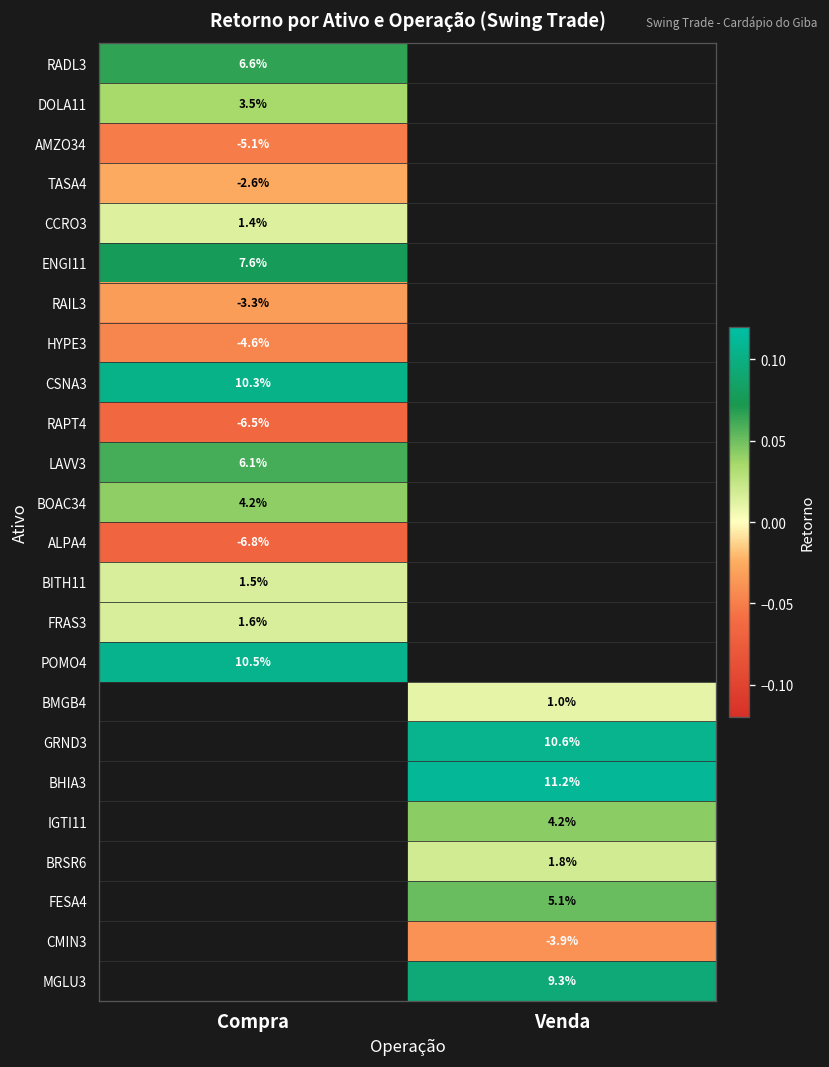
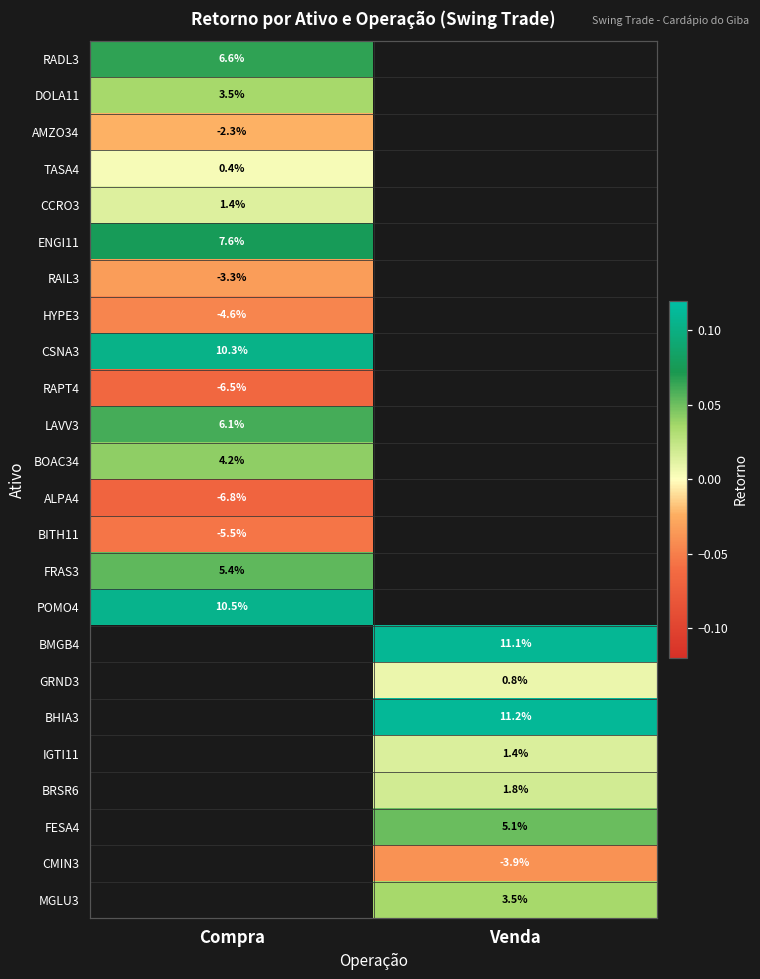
  {
    "RADL3": {
      "Compra": "6.6%"
    },
    "DOLA11": {
      "Compra": "3.5%"
    },
    "AMZO34": {
-     "Compra": "-5.1%"
+     "Compra": "-2.3%"
    },
    "TASA4": {
-     "Compra": "-2.6%"
+     "Compra": "0.4%"
    },
    "CCRO3": {
      "Compra": "1.4%"
    },
    "ENGI11": {
      "Compra": "7.6%"
    },
    "RAIL3": {
      "Compra": "-3.3%"
    },
    "HYPE3": {
      "Compra": "-4.6%"
    },
    "CSNA3": {
      "Compra": "10.3%"
    },
    "RAPT4": {
      "Compra": "-6.5%"
    },
    "LAVV3": {
      "Compra": "6.1%"
    },
    "BOAC34": {
      "Compra": "4.2%"
    },
    "ALPA4": {
      "Compra": "-6.8%"
    },
    "BITH11": {
-     "Compra": "1.5%"
+     "Compra": "-5.5%"
    },
    "FRAS3": {
-     "Compra": "1.6%"
+     "Compra": "5.4%"
    },
    "POMO4": {
      "Compra": "10.5%"
    },
    "BMGB4": {
-     "Venda": "1.0%"
+     "Venda": "11.1%"
    },
    "GRND3": {
-     "Venda": "10.6%"
+     "Venda": "0.8%"
    },
    "BHIA3": {
      "Venda": "11.2%"
    },
    "IGTI11": {
-     "Venda": "4.2%"
+     "Venda": "1.4%"
    },
    "BRSR6": {
      "Venda": "1.8%"
    },
    "FESA4": {
      "Venda": "5.1%"
    },
    "CMIN3": {
      "Venda": "-3.9%"
    },
    "MGLU3": {
-     "Venda": "9.3%"
+     "Venda": "3.5%"
    }
  }
